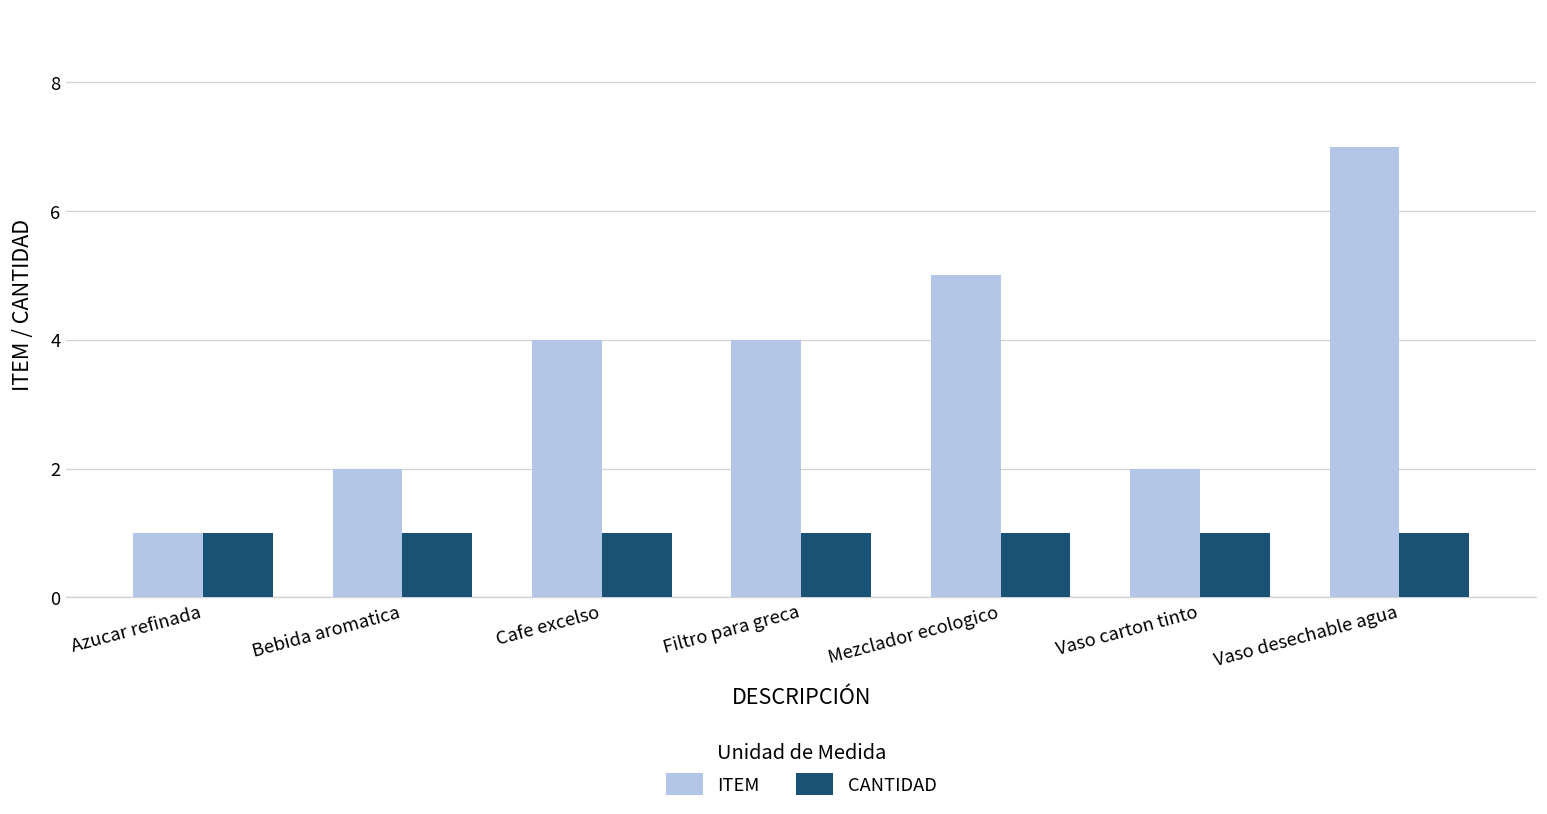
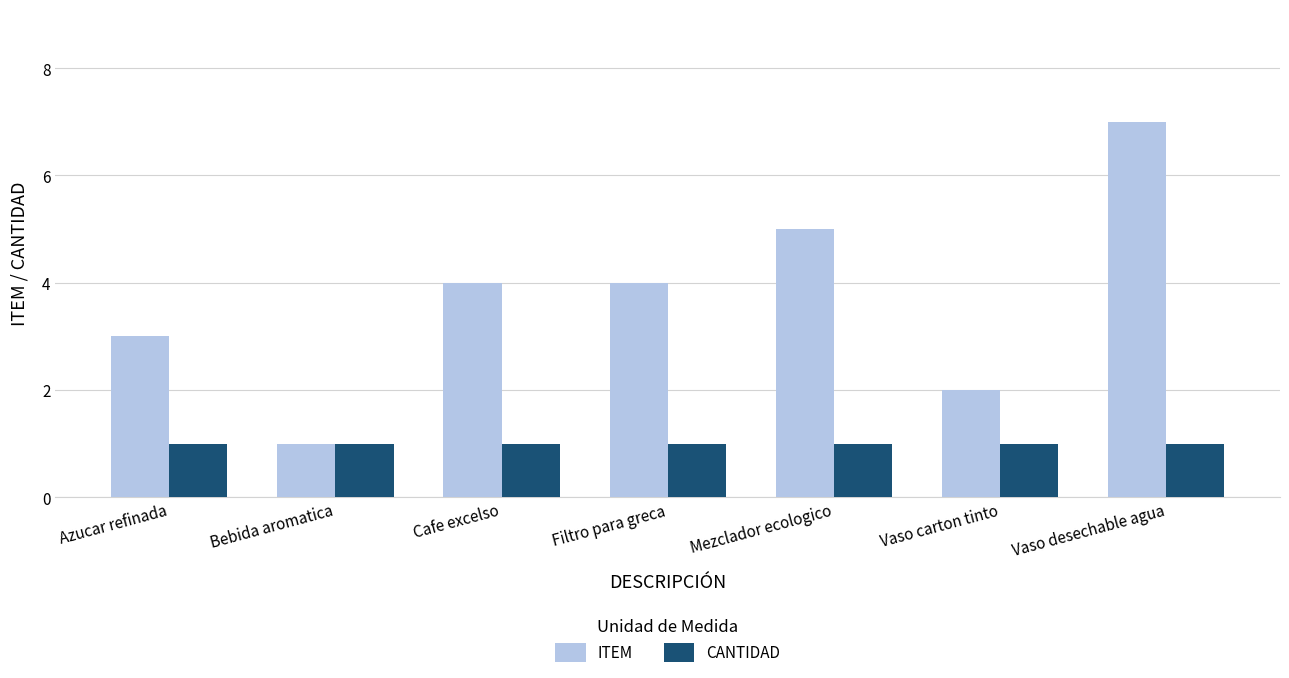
  {
    "ITEM": {
-     "Azucar refinada": 1,
-     "Bebida aromatica": 2,
+     "Azucar refinada": 3,
+     "Bebida aromatica": 1,
      "Cafe excelso": 4,
      "Filtro para greca": 4,
      "Mezclador ecologico": 5,
      "Vaso carton tinto": 2,
      "Vaso desechable agua": 7
    },
    "CANTIDAD": {
      "Azucar refinada": 1,
      "Bebida aromatica": 1,
      "Cafe excelso": 1,
      "Filtro para greca": 1,
      "Mezclador ecologico": 1,
      "Vaso carton tinto": 1,
      "Vaso desechable agua": 1
    }
  }
